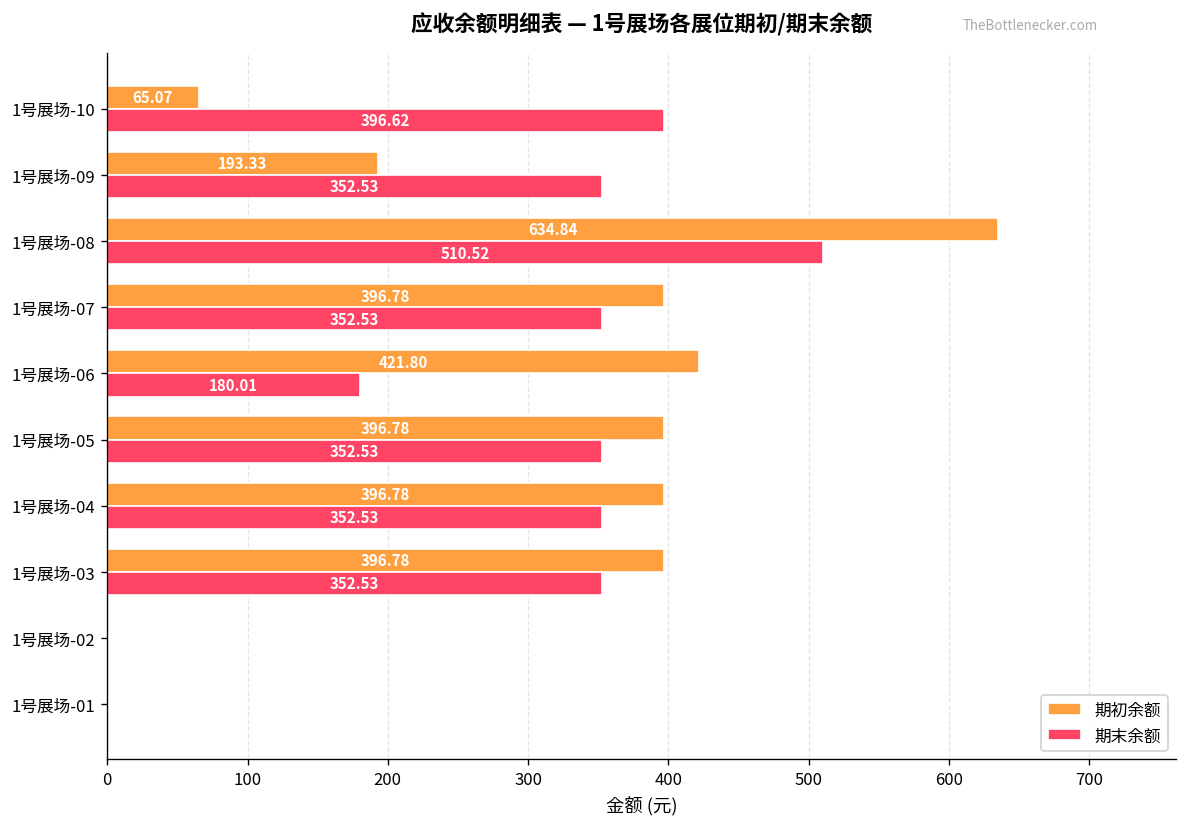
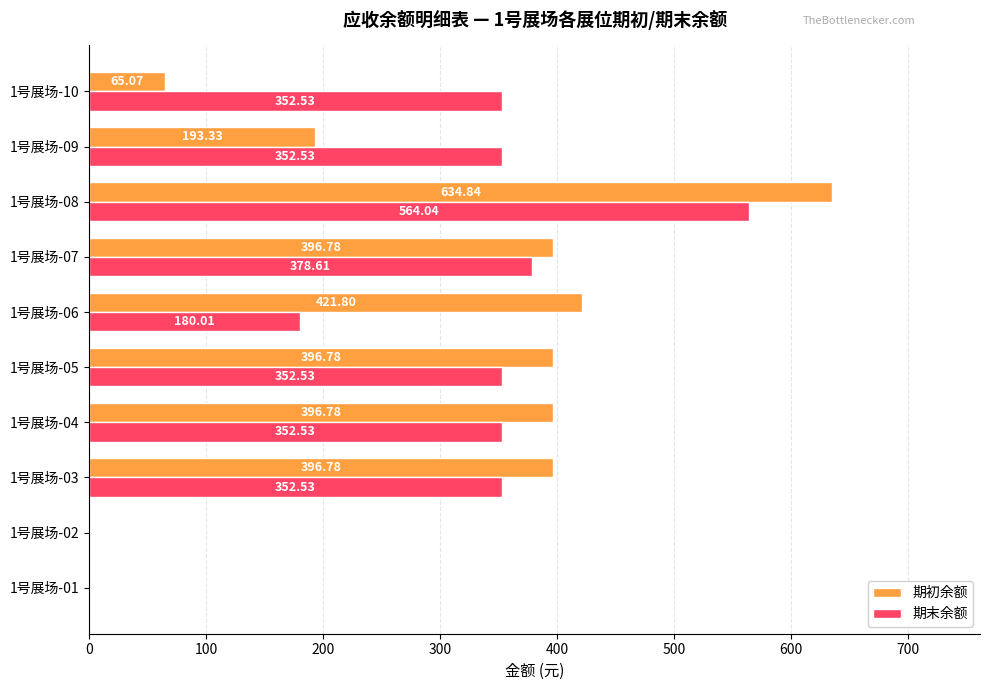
  {
    "期初余额": {
      "1号展场-10": 65.07,
      "1号展场-09": 193.33,
      "1号展场-08": 634.84,
      "1号展场-07": 396.78,
      "1号展场-06": 421.80,
      "1号展场-05": 396.78,
      "1号展场-04": 396.78,
      "1号展场-03": 396.78
    },
    "期末余额": {
-     "1号展场-10": 396.62,
+     "1号展场-10": 352.53,
      "1号展场-09": 352.53,
-     "1号展场-08": 510.52,
-     "1号展场-07": 352.53,
+     "1号展场-08": 564.04,
+     "1号展场-07": 378.61,
      "1号展场-06": 180.01,
      "1号展场-05": 352.53,
      "1号展场-04": 352.53,
      "1号展场-03": 352.53
    }
  }
